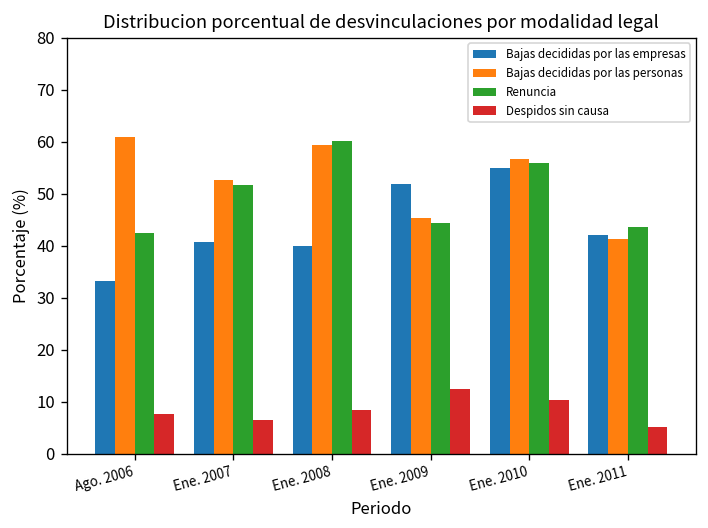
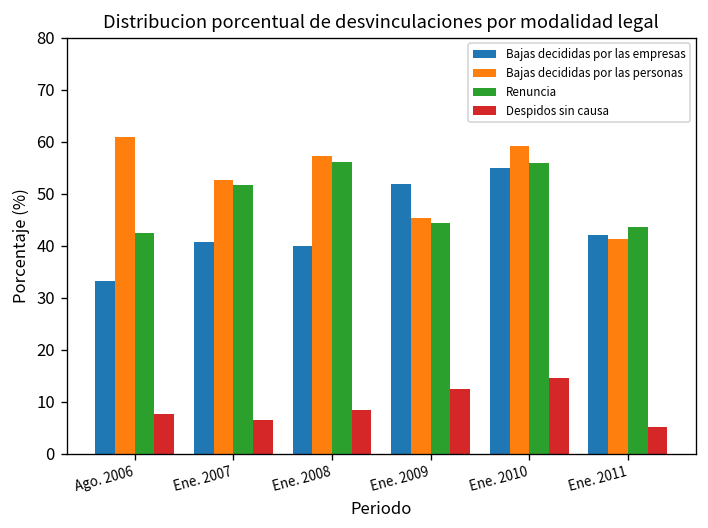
  {
    "Bajas decididas por las empresas": {
      "Ago. 2006": 33,
      "Ene. 2007": 41,
      "Ene. 2008": 40,
      "Ene. 2009": 52,
      "Ene. 2010": 55,
      "Ene. 2011": 42
    },
    "Bajas decididas por las personas": {
      "Ago. 2006": 61,
      "Ene. 2007": 53,
-     "Ene. 2008": 59,
+     "Ene. 2008": 57,
      "Ene. 2009": 45,
-     "Ene. 2010": 57,
+     "Ene. 2010": 59,
      "Ene. 2011": 41
    },
    "Renuncia": {
      "Ago. 2006": 42,
      "Ene. 2007": 52,
-     "Ene. 2008": 60,
+     "Ene. 2008": 56,
      "Ene. 2009": 44,
      "Ene. 2010": 56,
      "Ene. 2011": 44
    },
    "Despidos sin causa": {
      "Ago. 2006": 8,
      "Ene. 2007": 6,
      "Ene. 2008": 8,
      "Ene. 2009": 12,
-     "Ene. 2010": 10,
+     "Ene. 2010": 15,
      "Ene. 2011": 5
    }
  }
